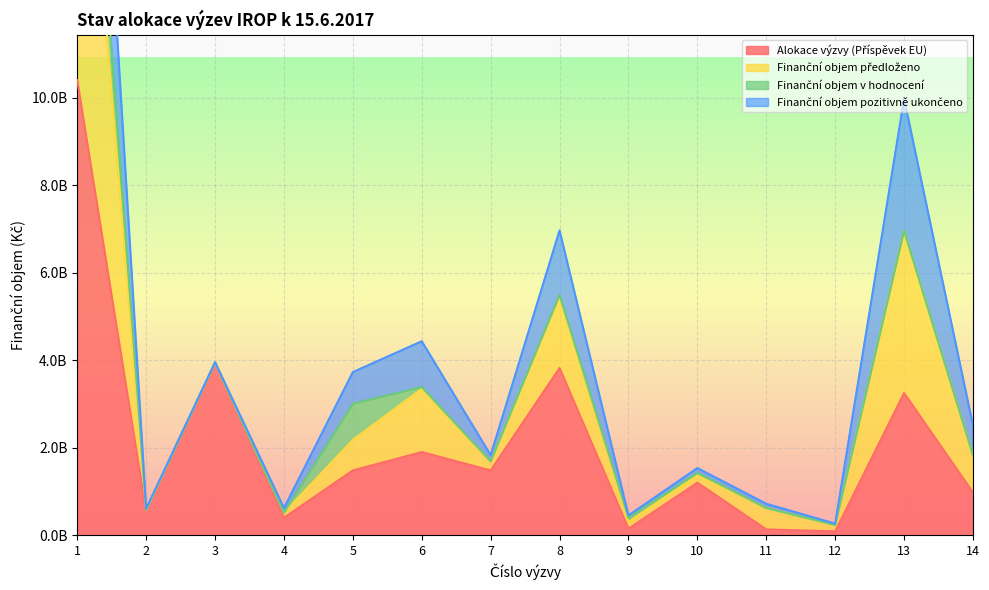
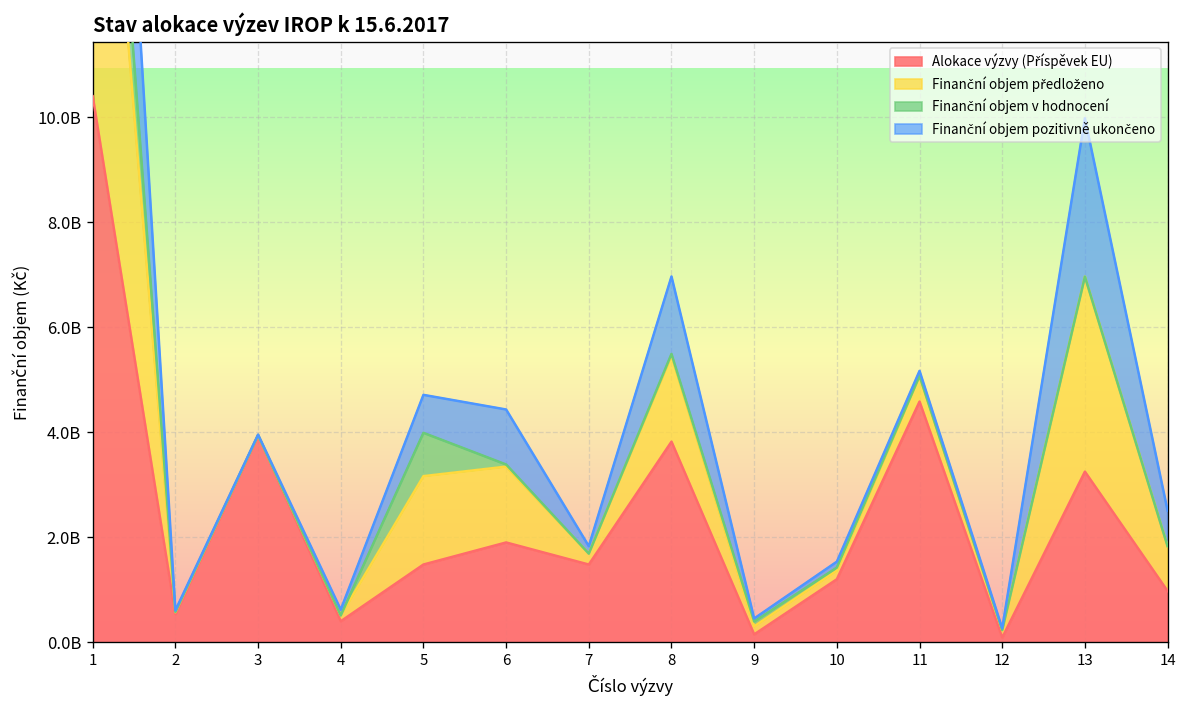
  {
    "Alokace výzvy (Příspěvek EU)": {
      "1": 10400000000,
      "4": 400000000,
      "5": 1500000000,
      "6": 1900000000,
      "7": 1500000000,
      "8": 3800000000,
      "9": 200000000,
      "10": 1200000000,
-     "11": 100000000,
+     "11": 4600000000,
      "12": 100000000,
      "13": 3200000000,
      "14": 1000000000
    },
    "Finanční objem předloženo": {
-     "5": 700000000,
+     "5": 1700000000,
      "9": 200000000
    },
    "Finanční objem v hodnocení": {
      "5": 800000000,
      "9": 100000000
    },
    "Finanční objem pozitivně ukončeno": {
      "4": 100000000,
      "5": 700000000,
      "6": 1000000000,
      "7": 100000000,
      "8": 1500000000,
      "9": 100000000,
      "10": 100000000,
      "11": 100000000,
      "14": 700000000
    }
  }
